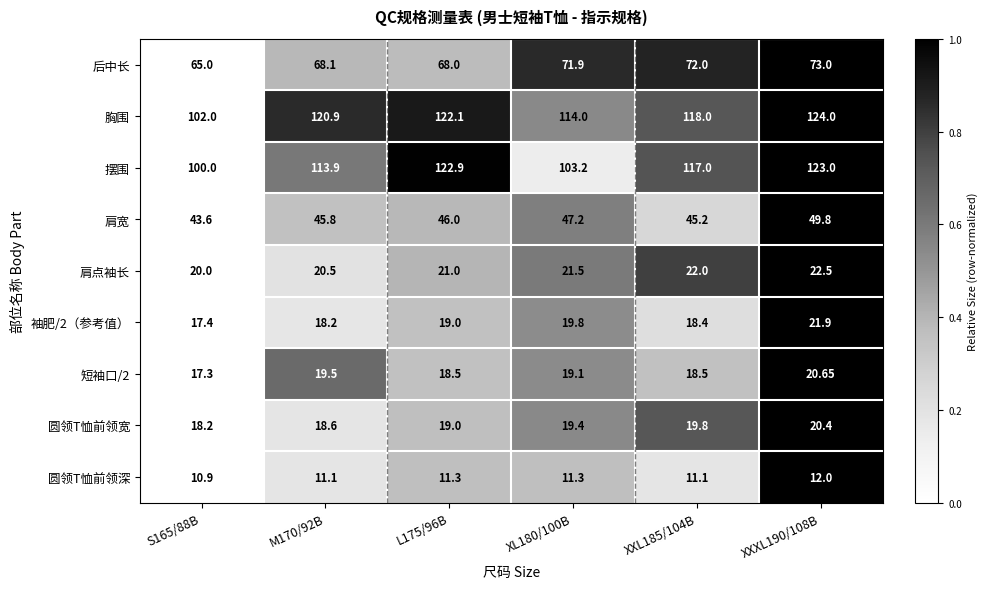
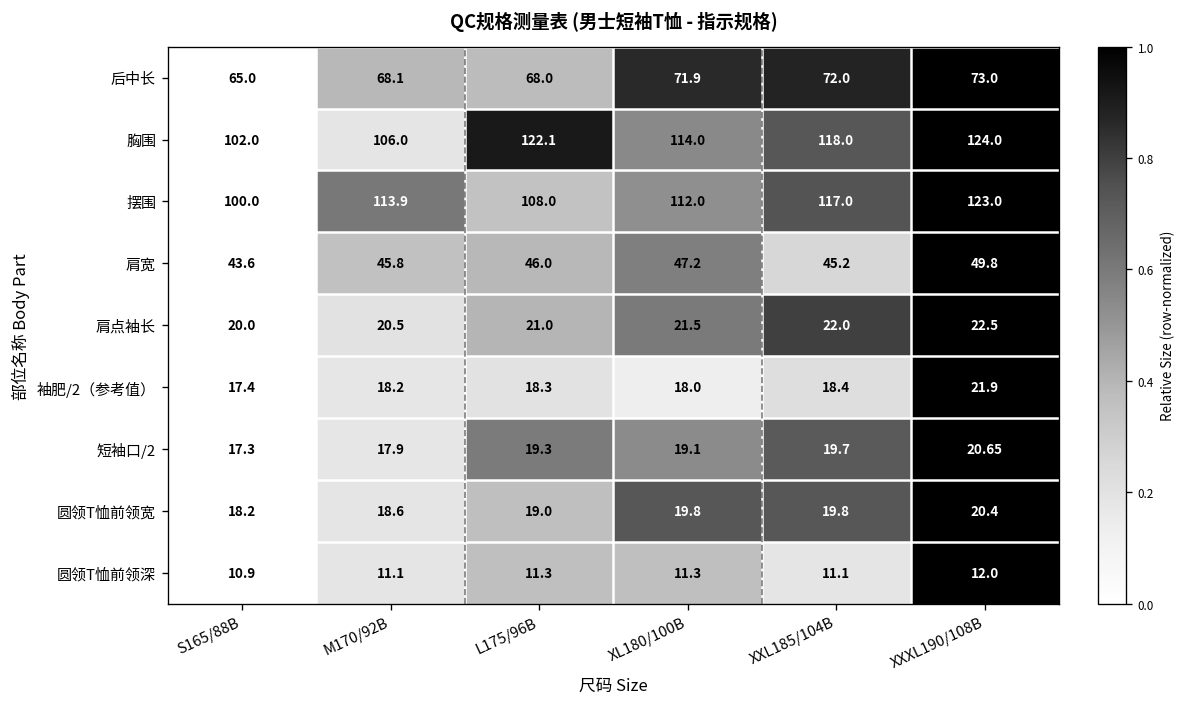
  {
    "后中长": {
      "S165/88B": 65.0,
      "M170/92B": 68.1,
      "L175/96B": 68.0,
      "XL180/100B": 71.9,
      "XXL185/104B": 72.0,
      "XXXL190/108B": 73.0
    },
    "胸围": {
      "S165/88B": 102.0,
-     "M170/92B": 120.9,
+     "M170/92B": 106.0,
      "L175/96B": 122.1,
      "XL180/100B": 114.0,
      "XXL185/104B": 118.0,
      "XXXL190/108B": 124.0
    },
    "摆围": {
      "S165/88B": 100.0,
      "M170/92B": 113.9,
-     "L175/96B": 122.9,
-     "XL180/100B": 103.2,
+     "L175/96B": 108.0,
+     "XL180/100B": 112.0,
      "XXL185/104B": 117.0,
      "XXXL190/108B": 123.0
    },
    "肩宽": {
      "S165/88B": 43.6,
      "M170/92B": 45.8,
      "L175/96B": 46.0,
      "XL180/100B": 47.2,
      "XXL185/104B": 45.2,
      "XXXL190/108B": 49.8
    },
    "肩点袖长": {
      "S165/88B": 20.0,
      "M170/92B": 20.5,
      "L175/96B": 21.0,
      "XL180/100B": 21.5,
      "XXL185/104B": 22.0,
      "XXXL190/108B": 22.5
    },
    "袖肥/2（参考值）": {
      "S165/88B": 17.4,
      "M170/92B": 18.2,
-     "L175/96B": 19.0,
-     "XL180/100B": 19.8,
+     "L175/96B": 18.3,
+     "XL180/100B": 18.0,
      "XXL185/104B": 18.4,
      "XXXL190/108B": 21.9
    },
    "短袖口/2": {
      "S165/88B": 17.3,
-     "M170/92B": 19.5,
-     "L175/96B": 18.5,
+     "M170/92B": 17.9,
+     "L175/96B": 19.3,
      "XL180/100B": 19.1,
-     "XXL185/104B": 18.5,
+     "XXL185/104B": 19.7,
      "XXXL190/108B": 20.65
    },
    "圆领T恤前领宽": {
      "S165/88B": 18.2,
      "M170/92B": 18.6,
      "L175/96B": 19.0,
-     "XL180/100B": 19.4,
+     "XL180/100B": 19.8,
      "XXL185/104B": 19.8,
      "XXXL190/108B": 20.4
    },
    "圆领T恤前领深": {
      "S165/88B": 10.9,
      "M170/92B": 11.1,
      "L175/96B": 11.3,
      "XL180/100B": 11.3,
      "XXL185/104B": 11.1,
      "XXXL190/108B": 12.0
    }
  }
